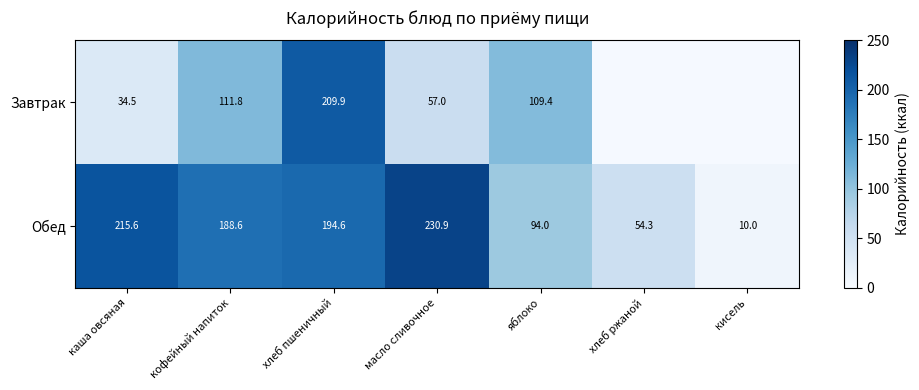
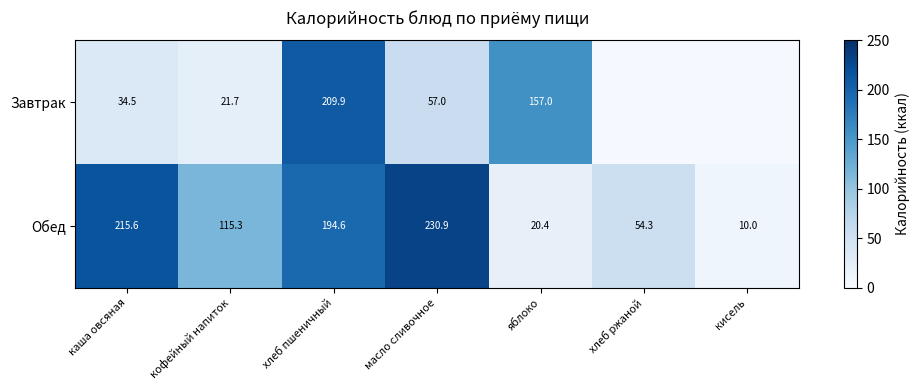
  {
    "Завтрак": {
      "каша овсяная": 34.5,
-     "кофейный напиток": 111.8,
+     "кофейный напиток": 21.7,
      "хлеб пшеничный": 209.9,
      "масло сливочное": 57.0,
-     "яблоко": 109.4
+     "яблоко": 157.0
    },
    "Обед": {
      "каша овсяная": 215.6,
-     "кофейный напиток": 188.6,
+     "кофейный напиток": 115.3,
      "хлеб пшеничный": 194.6,
      "масло сливочное": 230.9,
-     "яблоко": 94.0,
+     "яблоко": 20.4,
      "хлеб ржаной": 54.3,
      "кисель": 10.0
    }
  }
